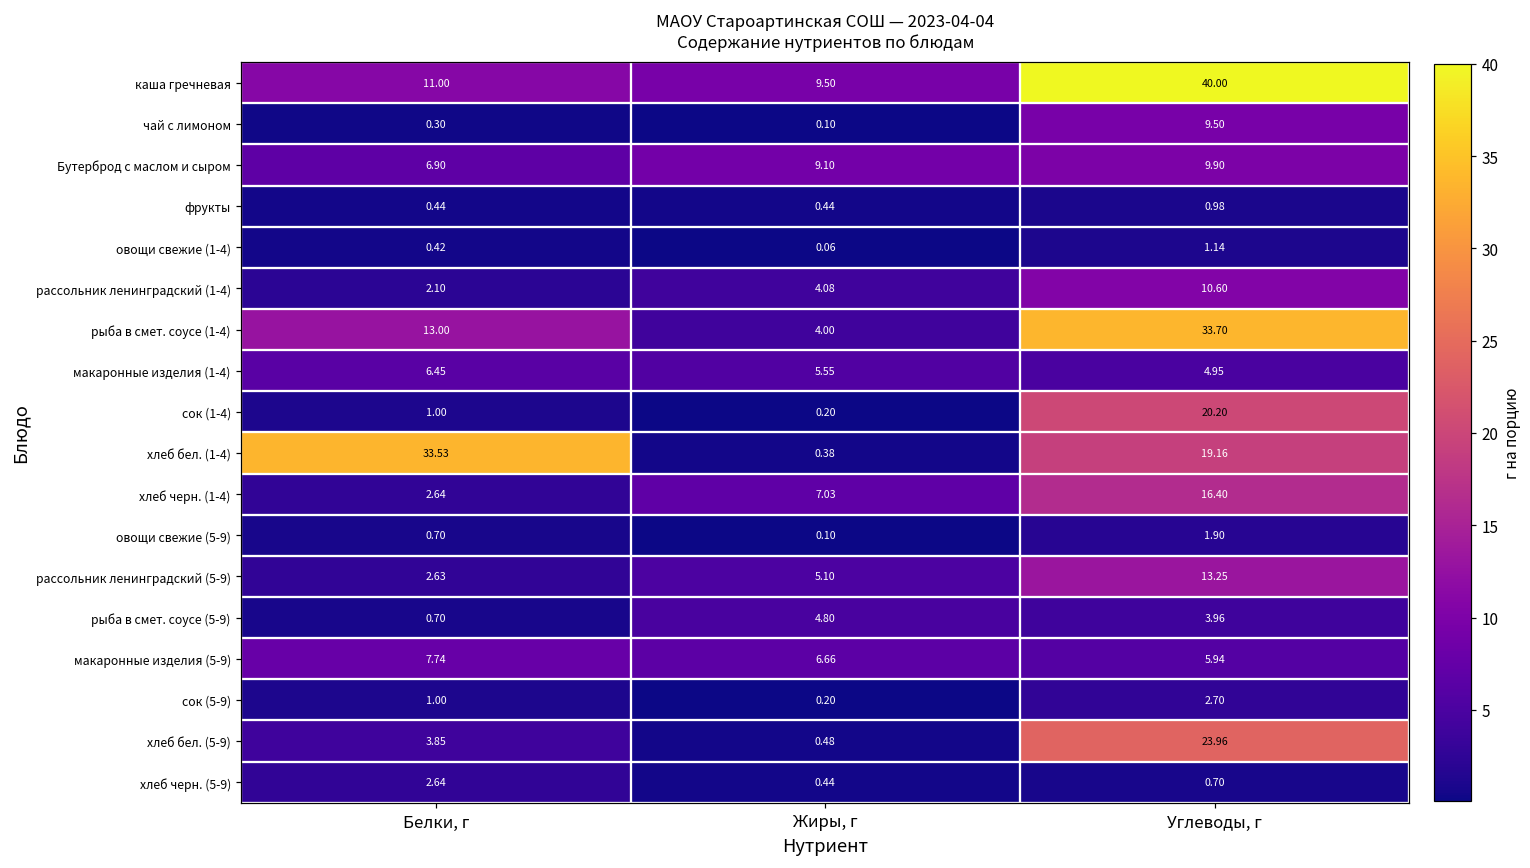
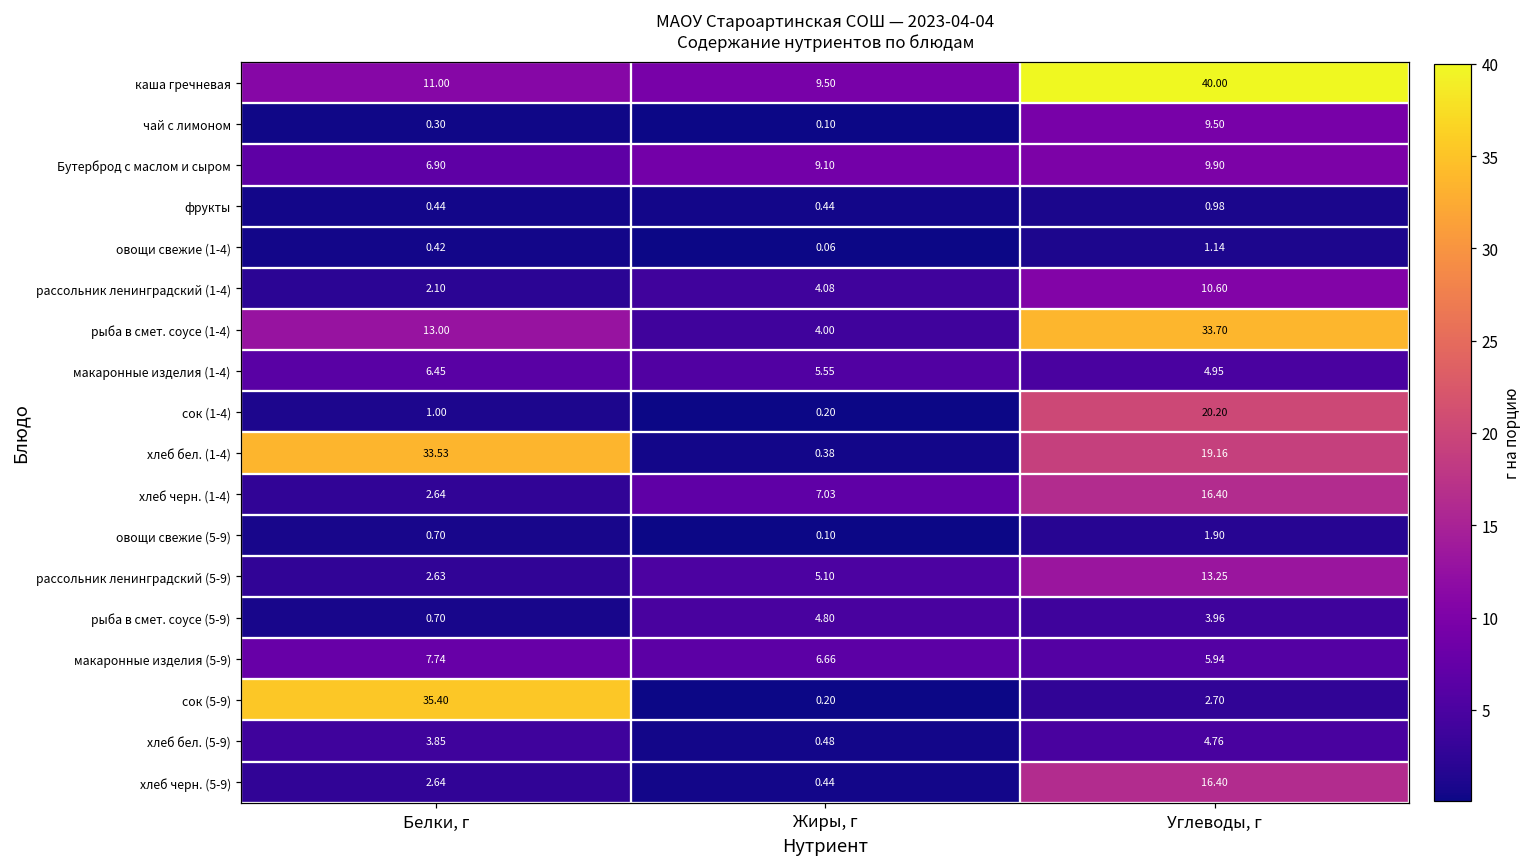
  {
    "каша гречневая": {
      "Белки, г": 11.00,
      "Жиры, г": 9.50,
      "Углеводы, г": 40.00
    },
    "чай с лимоном": {
      "Белки, г": 0.30,
      "Жиры, г": 0.10,
      "Углеводы, г": 9.50
    },
    "Бутерброд с маслом и сыром": {
      "Белки, г": 6.90,
      "Жиры, г": 9.10,
      "Углеводы, г": 9.90
    },
    "фрукты": {
      "Белки, г": 0.44,
      "Жиры, г": 0.44,
      "Углеводы, г": 0.98
    },
    "овощи свежие (1-4)": {
      "Белки, г": 0.42,
      "Жиры, г": 0.06,
      "Углеводы, г": 1.14
    },
    "рассольник ленинградский (1-4)": {
      "Белки, г": 2.10,
      "Жиры, г": 4.08,
      "Углеводы, г": 10.60
    },
    "рыба в смет. соусе (1-4)": {
      "Белки, г": 13.00,
      "Жиры, г": 4.00,
      "Углеводы, г": 33.70
    },
    "макаронные изделия (1-4)": {
      "Белки, г": 6.45,
      "Жиры, г": 5.55,
      "Углеводы, г": 4.95
    },
    "сок (1-4)": {
      "Белки, г": 1.00,
      "Жиры, г": 0.20,
      "Углеводы, г": 20.20
    },
    "хлеб бел. (1-4)": {
      "Белки, г": 33.53,
      "Жиры, г": 0.38,
      "Углеводы, г": 19.16
    },
    "хлеб черн. (1-4)": {
      "Белки, г": 2.64,
      "Жиры, г": 7.03,
      "Углеводы, г": 16.40
    },
    "овощи свежие (5-9)": {
      "Белки, г": 0.70,
      "Жиры, г": 0.10,
      "Углеводы, г": 1.90
    },
    "рассольник ленинградский (5-9)": {
      "Белки, г": 2.63,
      "Жиры, г": 5.10,
      "Углеводы, г": 13.25
    },
    "рыба в смет. соусе (5-9)": {
      "Белки, г": 0.70,
      "Жиры, г": 4.80,
      "Углеводы, г": 3.96
    },
    "макаронные изделия (5-9)": {
      "Белки, г": 7.74,
      "Жиры, г": 6.66,
      "Углеводы, г": 5.94
    },
    "сок (5-9)": {
-     "Белки, г": 1.00,
+     "Белки, г": 35.40,
      "Жиры, г": 0.20,
      "Углеводы, г": 2.70
    },
    "хлеб бел. (5-9)": {
      "Белки, г": 3.85,
      "Жиры, г": 0.48,
-     "Углеводы, г": 23.96
+     "Углеводы, г": 4.76
    },
    "хлеб черн. (5-9)": {
      "Белки, г": 2.64,
      "Жиры, г": 0.44,
-     "Углеводы, г": 0.70
+     "Углеводы, г": 16.40
    }
  }
